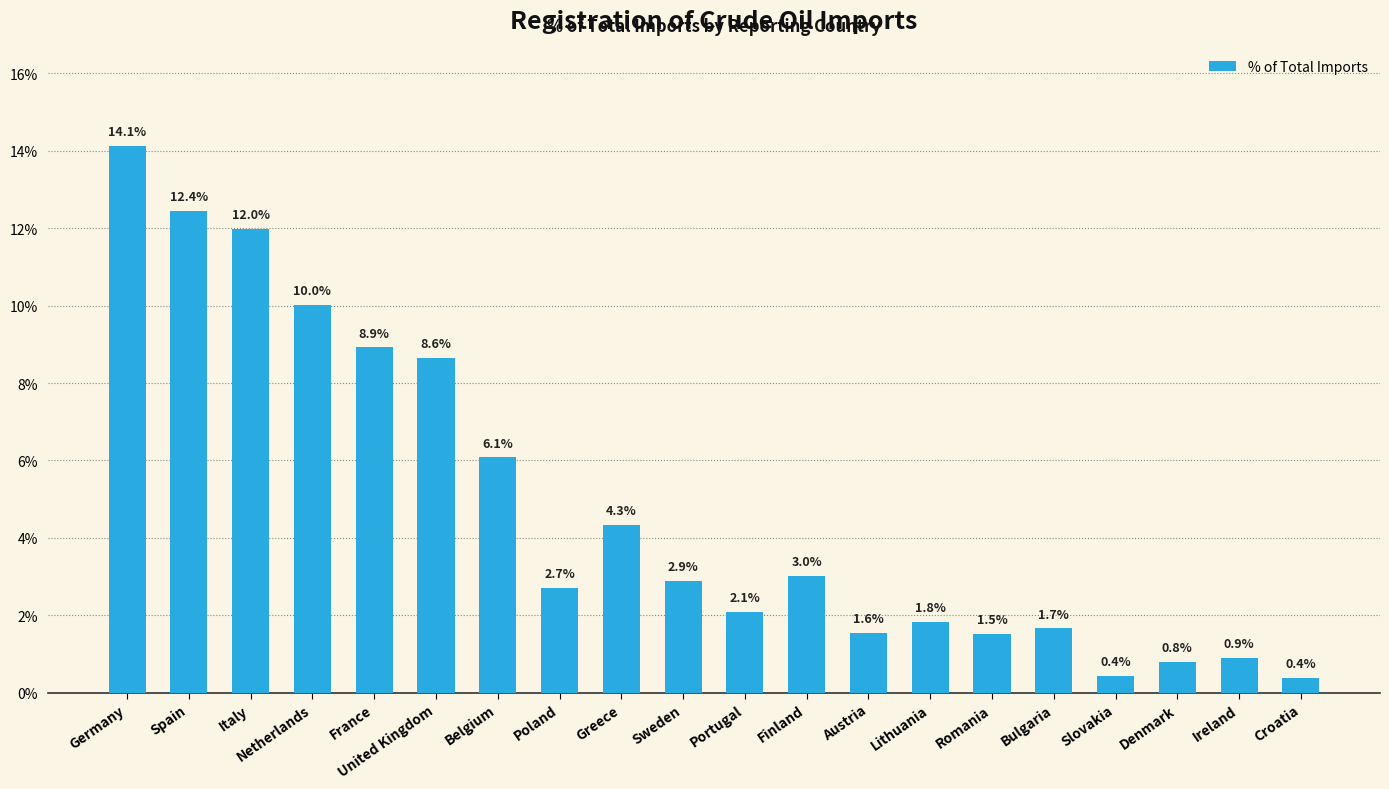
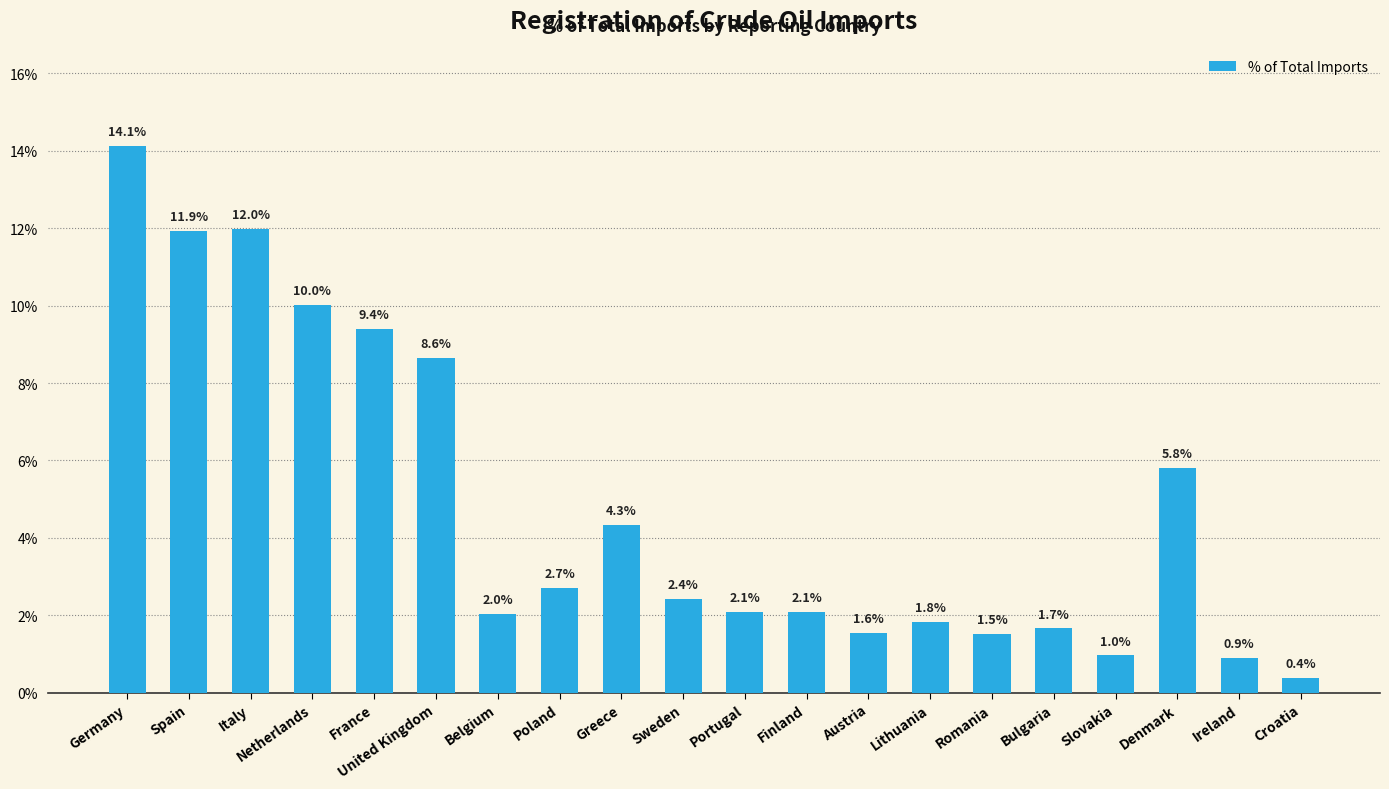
  {
    "Germany": "14.1%",
-   "Spain": "12.4%",
+   "Spain": "11.9%",
    "Italy": "12.0%",
    "Netherlands": "10.0%",
-   "France": "8.9%",
+   "France": "9.4%",
    "United Kingdom": "8.6%",
-   "Belgium": "6.1%",
+   "Belgium": "2.0%",
    "Poland": "2.7%",
    "Greece": "4.3%",
-   "Sweden": "2.9%",
+   "Sweden": "2.4%",
    "Portugal": "2.1%",
-   "Finland": "3.0%",
+   "Finland": "2.1%",
    "Austria": "1.6%",
    "Lithuania": "1.8%",
    "Romania": "1.5%",
    "Bulgaria": "1.7%",
-   "Slovakia": "0.4%",
-   "Denmark": "0.8%",
+   "Slovakia": "1.0%",
+   "Denmark": "5.8%",
    "Ireland": "0.9%",
    "Croatia": "0.4%"
  }
